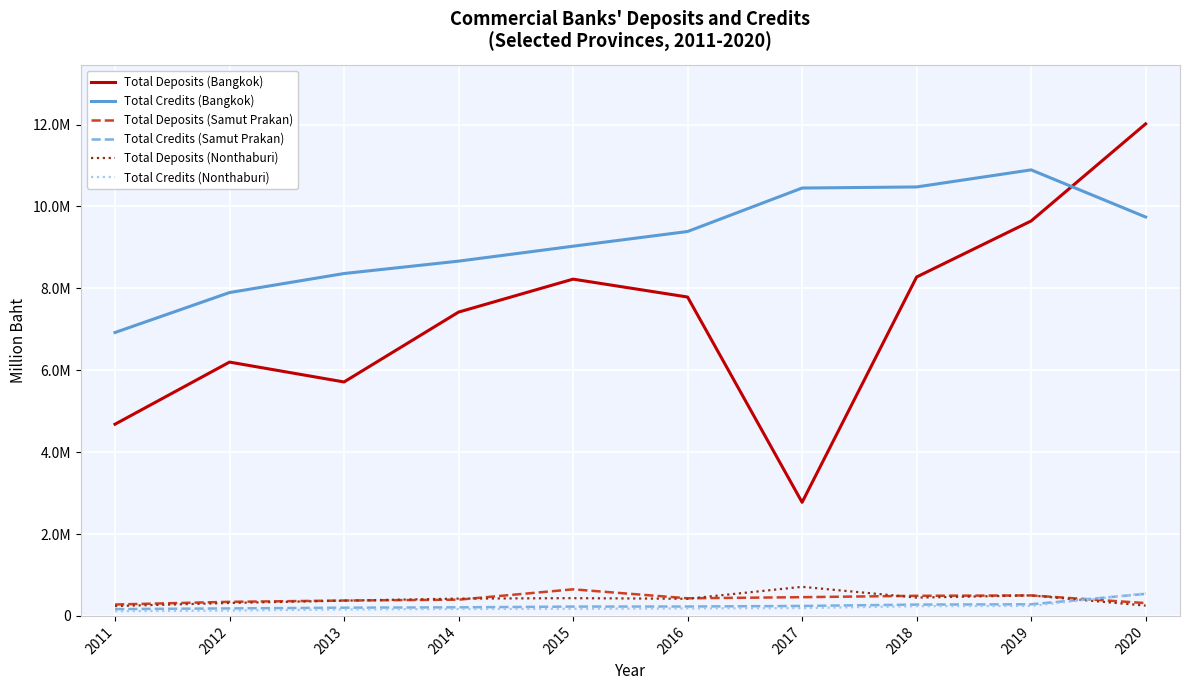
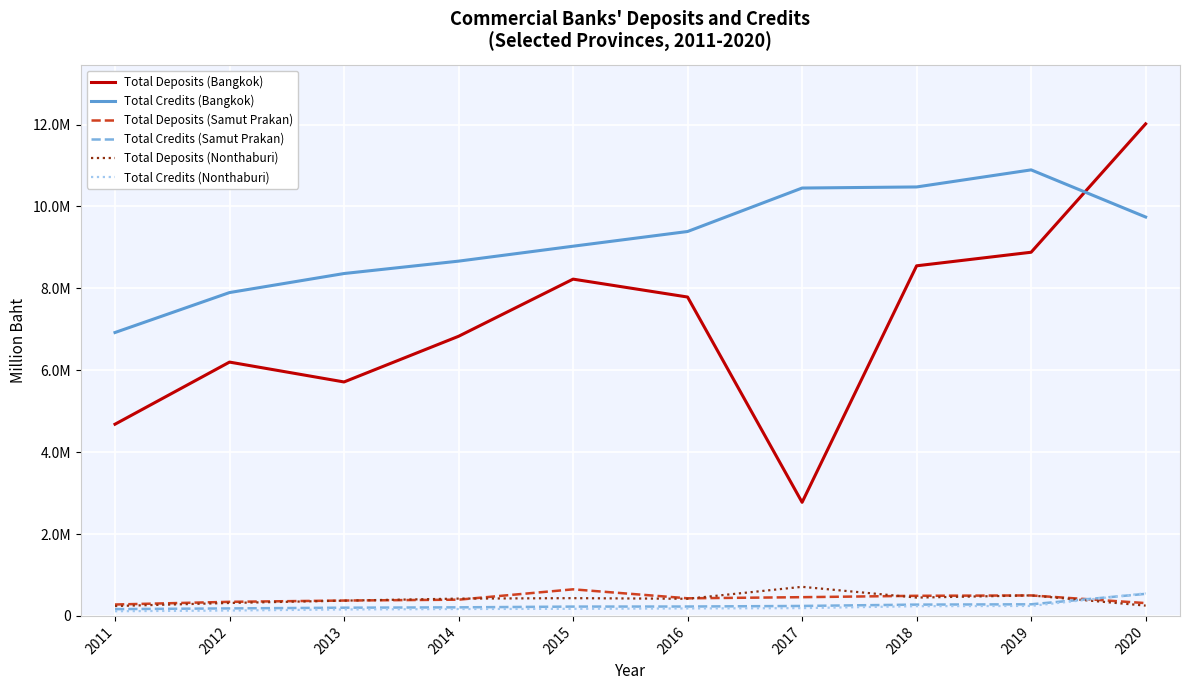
  {
    "Total Deposits (Bangkok)": {
      "2011": 4700000,
      "2012": 6200000,
      "2013": 5700000,
-     "2014": 7400000,
+     "2014": 6800000,
      "2015": 8200000,
      "2016": 7800000,
      "2017": 2800000,
-     "2018": 8300000,
-     "2019": 9600000,
+     "2018": 8500000,
+     "2019": 8900000,
      "2020": 12000000
    },
    "Total Deposits (Samut Prakan)": {
      "2015": 600000,
      "2017": 500000
    },
    "Total Deposits (Nonthaburi)": {
      "2015": 400000,
      "2017": 700000
    }
  }
